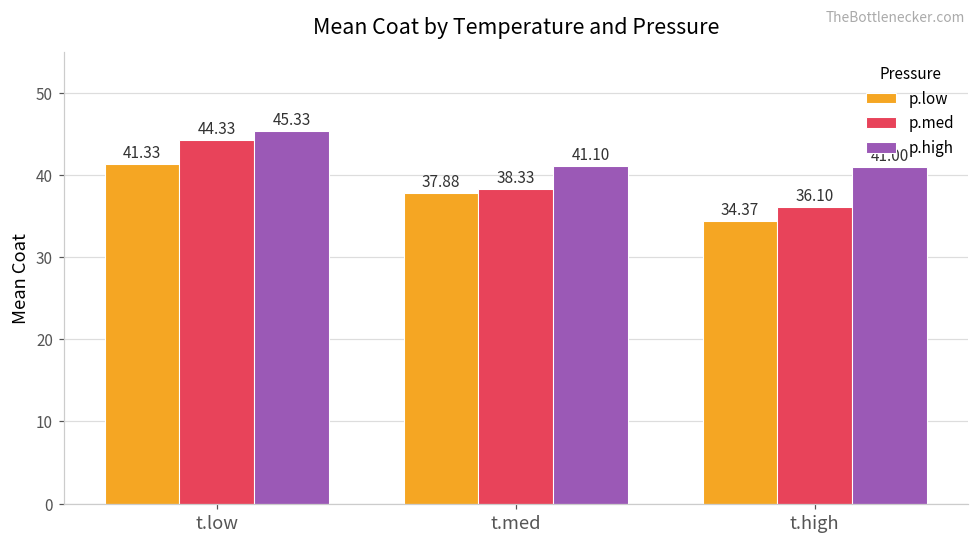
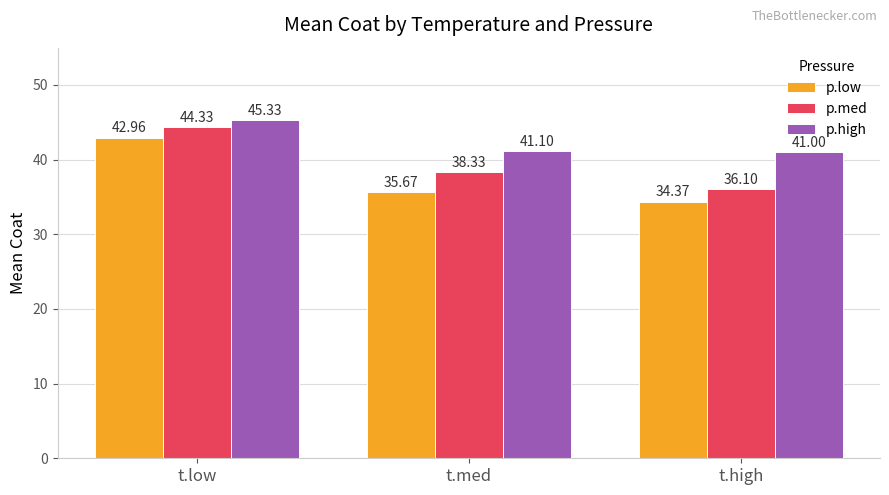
  {
    "p.low": {
-     "t.low": 41.33,
-     "t.med": 37.88,
+     "t.low": 42.96,
+     "t.med": 35.67,
      "t.high": 34.37
    },
    "p.med": {
      "t.low": 44.33,
      "t.med": 38.33,
      "t.high": 36.10
    },
    "p.high": {
      "t.low": 45.33,
      "t.med": 41.10,
      "t.high": 41.00
    }
  }
